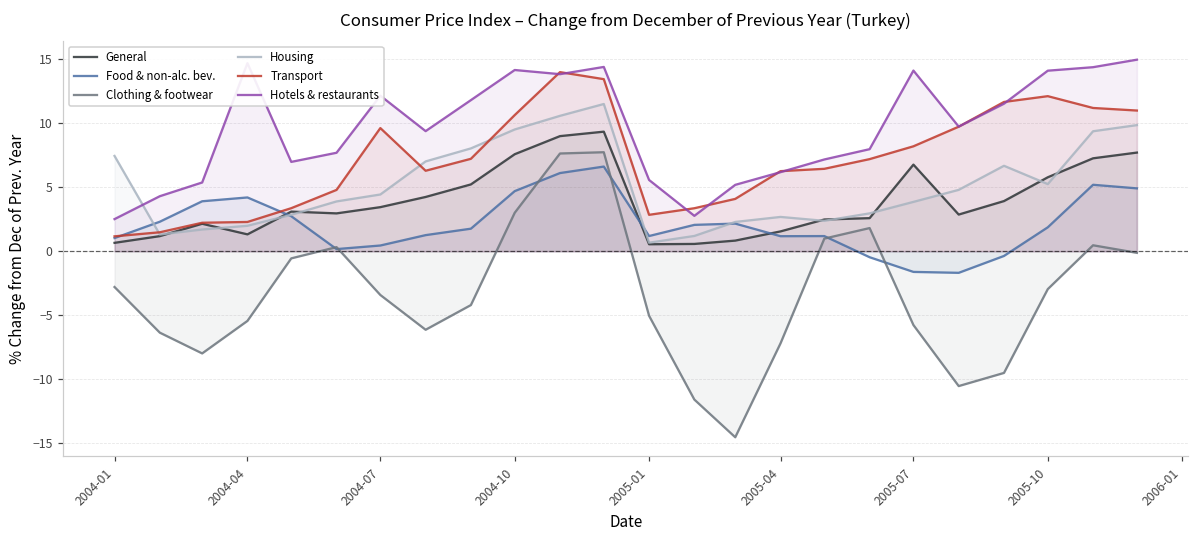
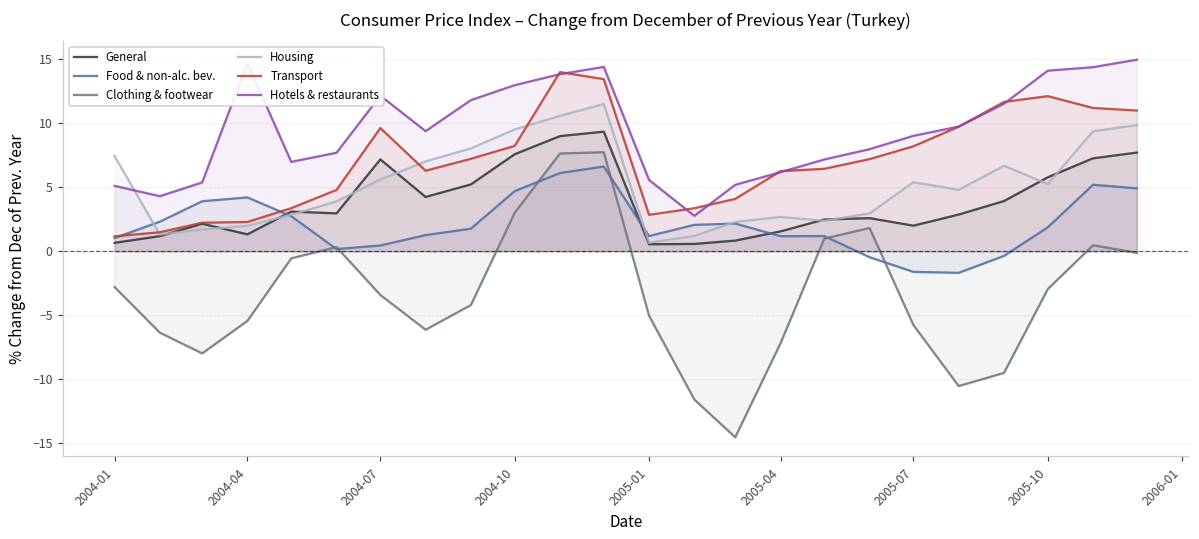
  {
    "General": {
      "2004-01": 0.7,
      "2004-04": 1.3,
-     "2004-07": 3.4,
+     "2004-07": 7.2,
      "2004-10": 7.6,
      "2005-04": 1.6,
-     "2005-07": 6.8,
+     "2005-07": 2.0,
      "2005-10": 5.8
    },
    "Housing": {
      "2004-01": 7.5,
      "2004-04": 2.0,
-     "2004-07": 4.4,
+     "2004-07": 5.6,
      "2004-10": 9.5,
      "2005-04": 2.7,
-     "2005-07": 3.9,
+     "2005-07": 5.4,
      "2005-10": 5.3
    },
    "Transport": {
      "2004-04": 2.3,
      "2004-07": 9.6,
-     "2004-10": 10.7,
+     "2004-10": 8.2,
      "2005-01": 2.8,
      "2005-07": 8.2,
      "2005-10": 12.1
    },
    "Hotels & restaurants": {
-     "2004-01": 2.5,
-     "2004-10": 14.2,
+     "2004-01": 5.1,
+     "2004-10": 13.0,
      "2005-01": 5.6,
-     "2005-07": 14.1,
+     "2005-07": 9.0,
      "2005-10": 14.1
    }
  }
